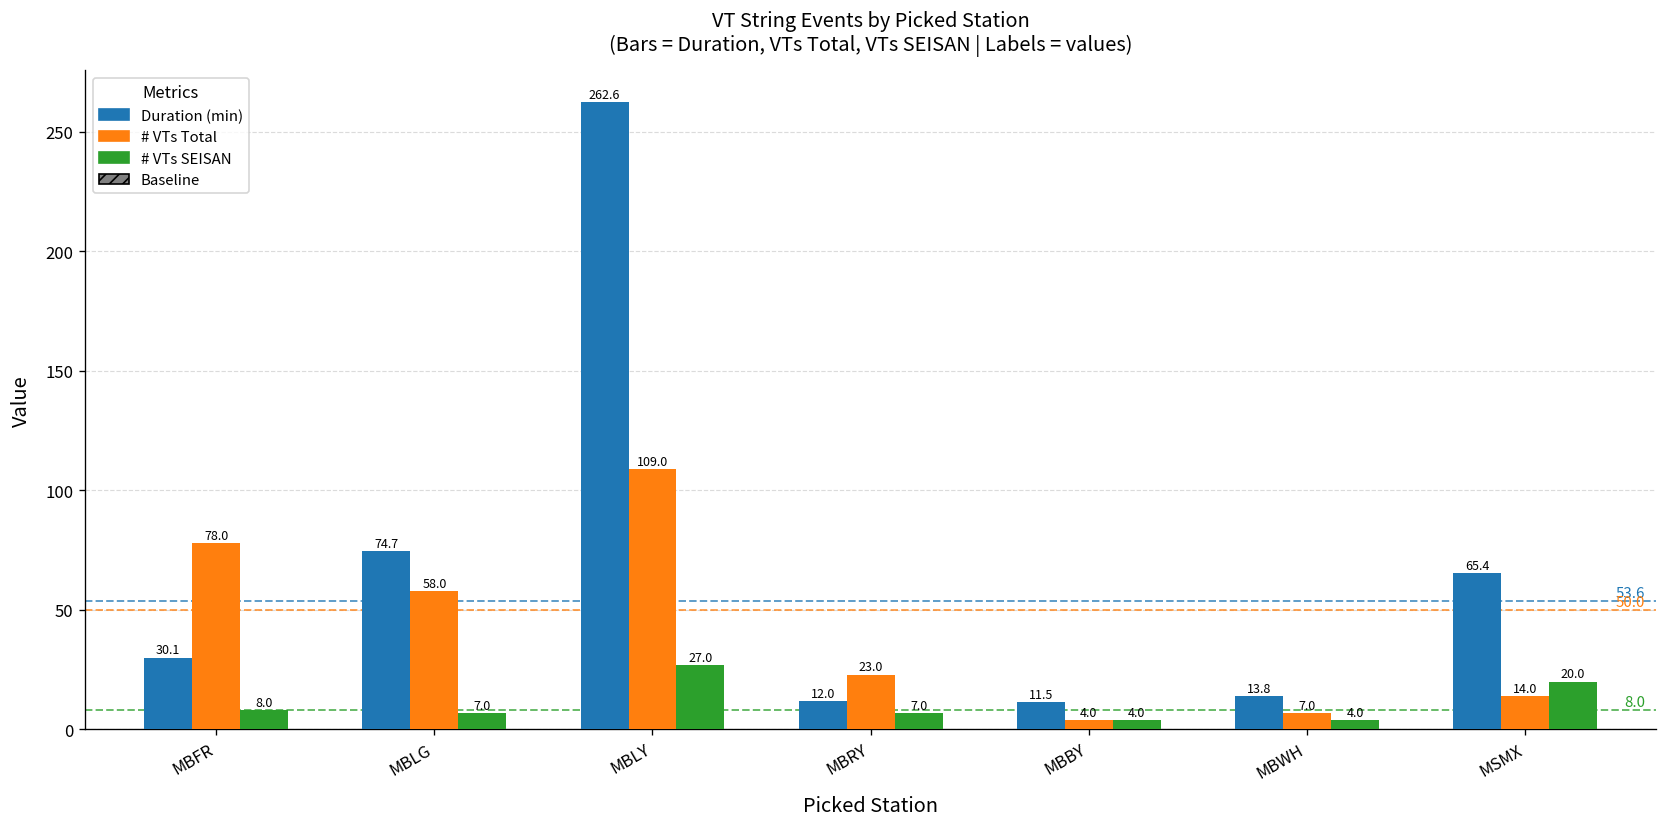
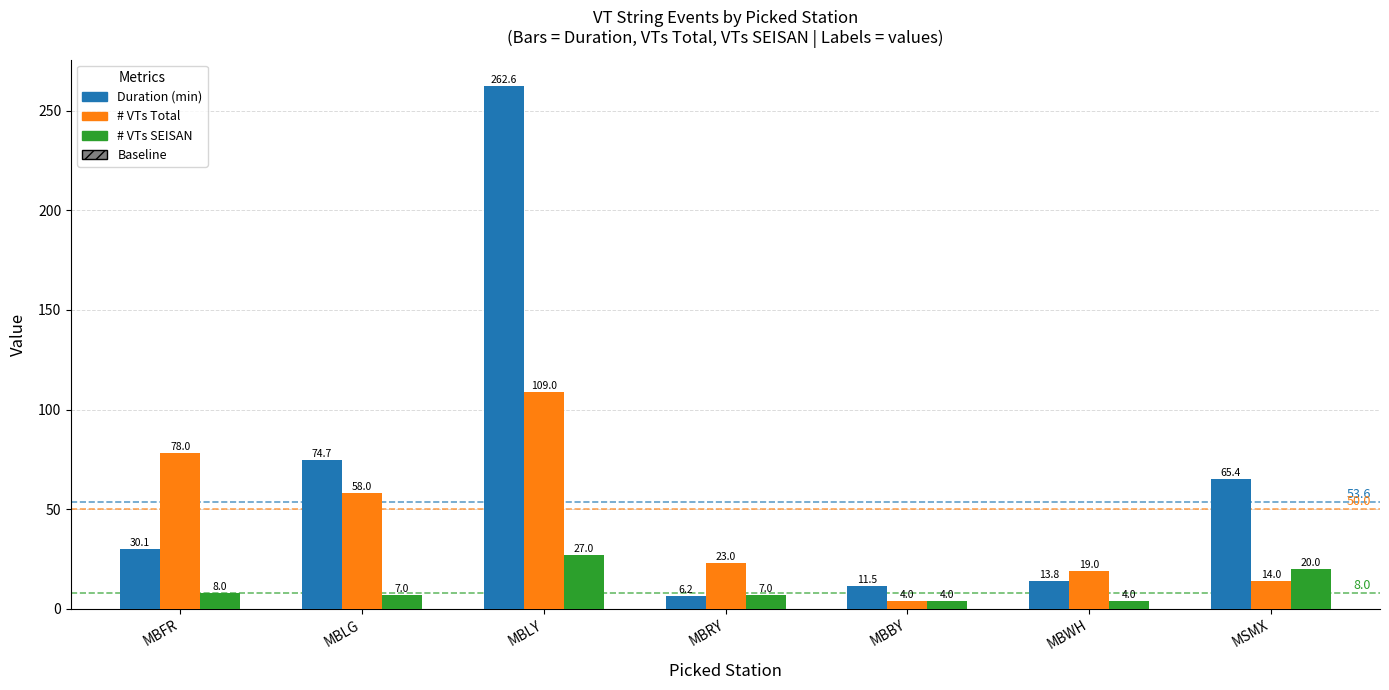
  {
    "Duration (min)": {
      "MBFR": 30.1,
      "MBLG": 74.7,
      "MBLY": 262.6,
-     "MBRY": 12.0,
+     "MBRY": 6.2,
      "MBBY": 11.5,
      "MBWH": 13.8,
      "MSMX": 65.4
    },
    "# VTs Total": {
      "MBFR": 78.0,
      "MBLG": 58.0,
      "MBLY": 109.0,
      "MBRY": 23.0,
      "MBBY": 4.0,
-     "MBWH": 7.0,
+     "MBWH": 19.0,
      "MSMX": 14.0
    },
    "# VTs SEISAN": {
      "MBFR": 8.0,
      "MBLG": 7.0,
      "MBLY": 27.0,
      "MBRY": 7.0,
      "MBBY": 4.0,
      "MBWH": 4.0,
      "MSMX": 20.0
    }
  }
